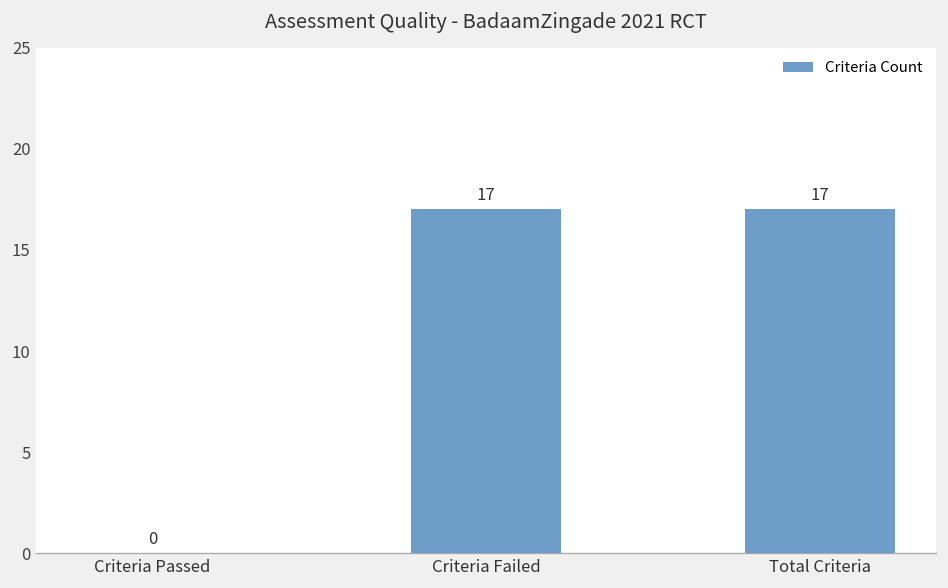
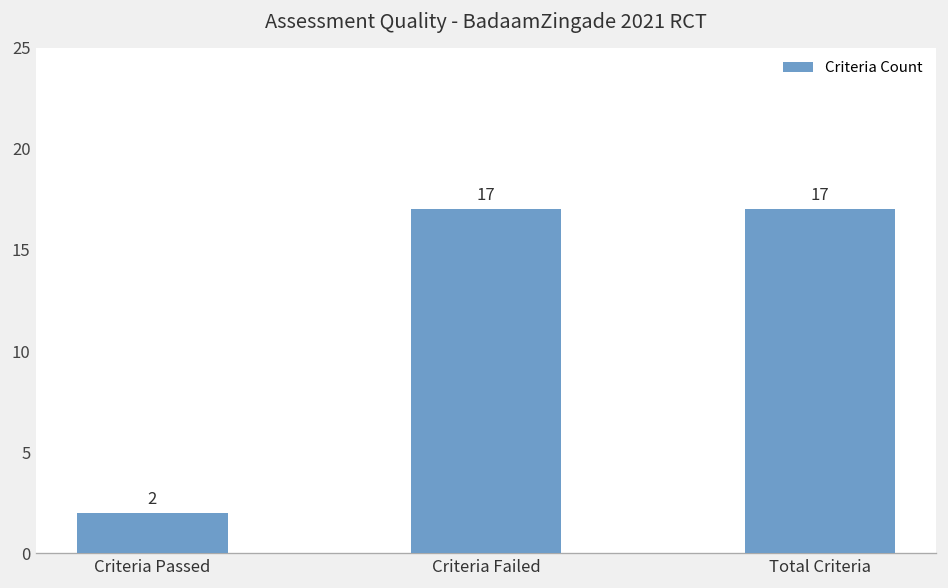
  {
-   "Criteria Passed": 0,
+   "Criteria Passed": 2,
    "Criteria Failed": 17,
    "Total Criteria": 17
  }
